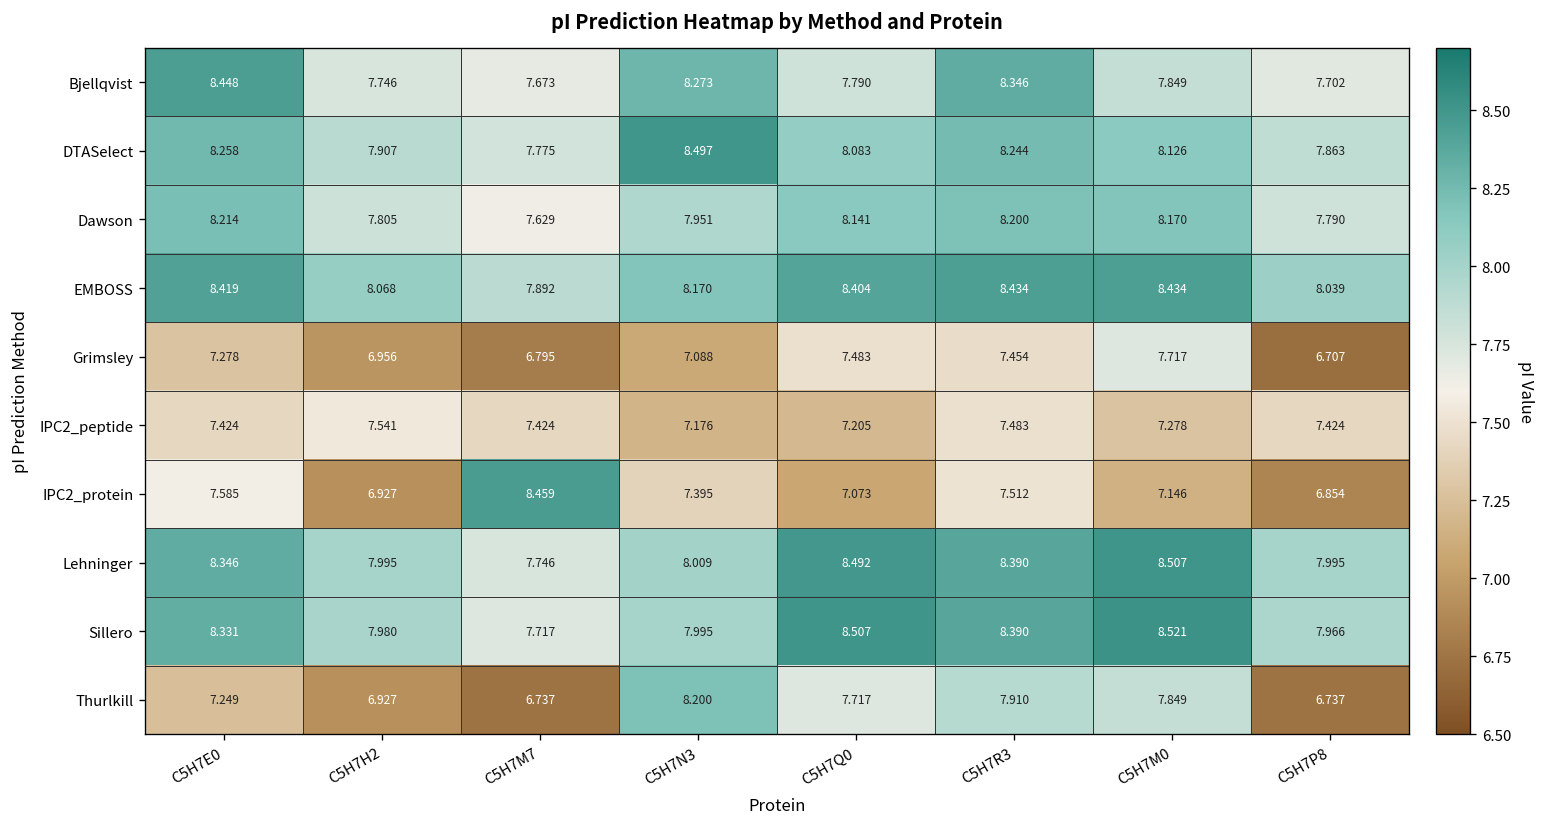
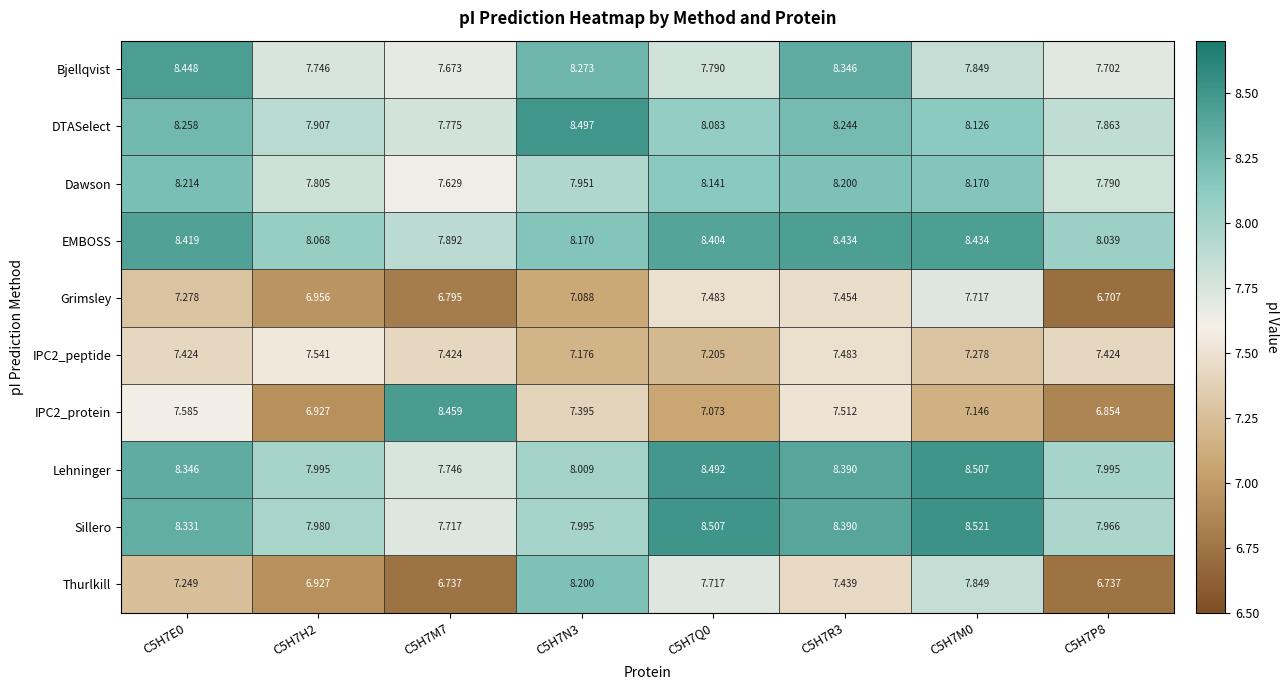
  {
    "Bjellqvist": {
      "C5H7E0": 8.448,
      "C5H7H2": 7.746,
      "C5H7M7": 7.673,
      "C5H7N3": 8.273,
      "C5H7Q0": 7.790,
      "C5H7R3": 8.346,
      "C5H7M0": 7.849,
      "C5H7P8": 7.702
    },
    "DTASelect": {
      "C5H7E0": 8.258,
      "C5H7H2": 7.907,
      "C5H7M7": 7.775,
      "C5H7N3": 8.497,
      "C5H7Q0": 8.083,
      "C5H7R3": 8.244,
      "C5H7M0": 8.126,
      "C5H7P8": 7.863
    },
    "Dawson": {
      "C5H7E0": 8.214,
      "C5H7H2": 7.805,
      "C5H7M7": 7.629,
      "C5H7N3": 7.951,
      "C5H7Q0": 8.141,
      "C5H7R3": 8.200,
      "C5H7M0": 8.170,
      "C5H7P8": 7.790
    },
    "EMBOSS": {
      "C5H7E0": 8.419,
      "C5H7H2": 8.068,
      "C5H7M7": 7.892,
      "C5H7N3": 8.170,
      "C5H7Q0": 8.404,
      "C5H7R3": 8.434,
      "C5H7M0": 8.434,
      "C5H7P8": 8.039
    },
    "Grimsley": {
      "C5H7E0": 7.278,
      "C5H7H2": 6.956,
      "C5H7M7": 6.795,
      "C5H7N3": 7.088,
      "C5H7Q0": 7.483,
      "C5H7R3": 7.454,
      "C5H7M0": 7.717,
      "C5H7P8": 6.707
    },
    "IPC2_peptide": {
      "C5H7E0": 7.424,
      "C5H7H2": 7.541,
      "C5H7M7": 7.424,
      "C5H7N3": 7.176,
      "C5H7Q0": 7.205,
      "C5H7R3": 7.483,
      "C5H7M0": 7.278,
      "C5H7P8": 7.424
    },
    "IPC2_protein": {
      "C5H7E0": 7.585,
      "C5H7H2": 6.927,
      "C5H7M7": 8.459,
      "C5H7N3": 7.395,
      "C5H7Q0": 7.073,
      "C5H7R3": 7.512,
      "C5H7M0": 7.146,
      "C5H7P8": 6.854
    },
    "Lehninger": {
      "C5H7E0": 8.346,
      "C5H7H2": 7.995,
      "C5H7M7": 7.746,
      "C5H7N3": 8.009,
      "C5H7Q0": 8.492,
      "C5H7R3": 8.390,
      "C5H7M0": 8.507,
      "C5H7P8": 7.995
    },
    "Sillero": {
      "C5H7E0": 8.331,
      "C5H7H2": 7.980,
      "C5H7M7": 7.717,
      "C5H7N3": 7.995,
      "C5H7Q0": 8.507,
      "C5H7R3": 8.390,
      "C5H7M0": 8.521,
      "C5H7P8": 7.966
    },
    "Thurlkill": {
      "C5H7E0": 7.249,
      "C5H7H2": 6.927,
      "C5H7M7": 6.737,
      "C5H7N3": 8.200,
      "C5H7Q0": 7.717,
-     "C5H7R3": 7.910,
+     "C5H7R3": 7.439,
      "C5H7M0": 7.849,
      "C5H7P8": 6.737
    }
  }
